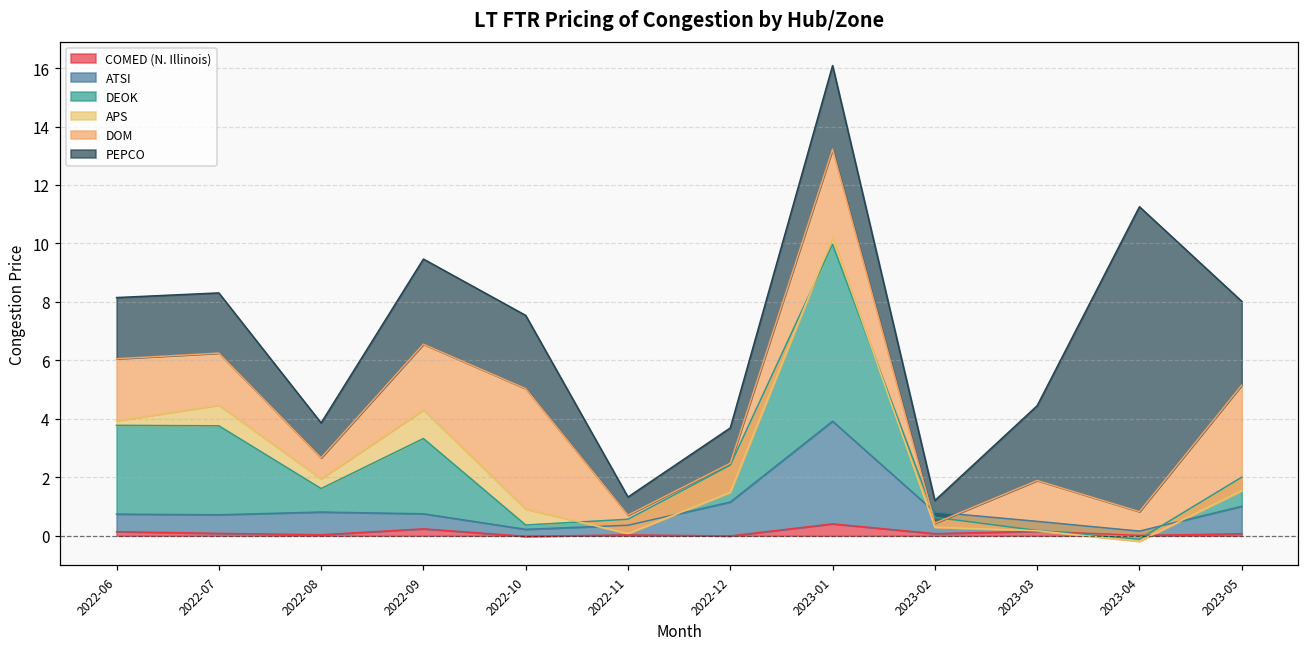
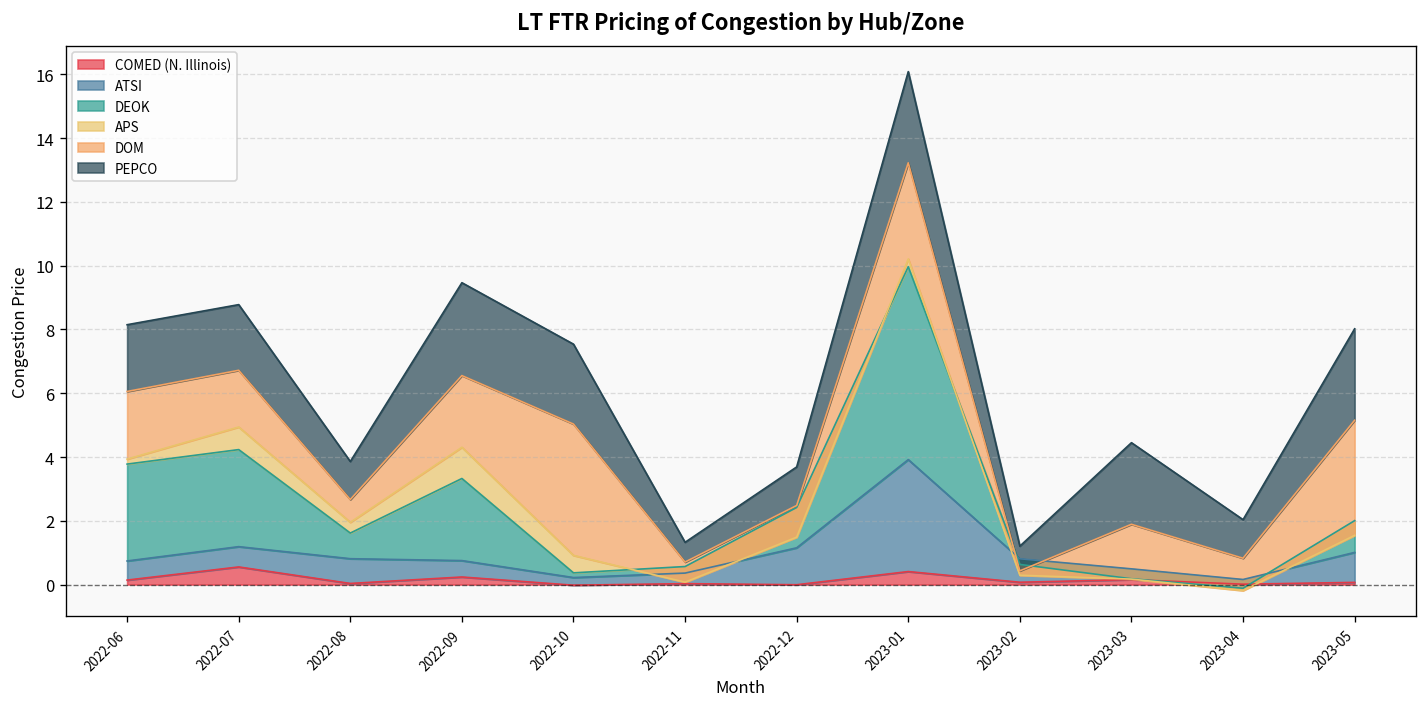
  {
    "COMED (N. Illinois)": {
      "2022-06": 0.1,
-     "2022-07": 0.1,
+     "2022-07": 0.6,
      "2022-08": 0.0,
      "2022-09": 0.2,
      "2022-10": 0.0,
      "2022-12": 0.0,
      "2023-01": 0.4,
      "2023-02": 0.1,
      "2023-04": 0.0,
      "2023-05": 0.1
    },
    "PEPCO": {
      "2022-06": 2.1,
      "2022-07": 2.1,
      "2022-08": 1.2,
      "2022-09": 2.9,
      "2022-10": 2.5,
      "2022-11": 0.6,
      "2022-12": 1.2,
      "2023-01": 2.9,
      "2023-02": 0.8,
      "2023-03": 2.6,
-     "2023-04": 10.4,
+     "2023-04": 1.2,
      "2023-05": 2.9
    }
  }
